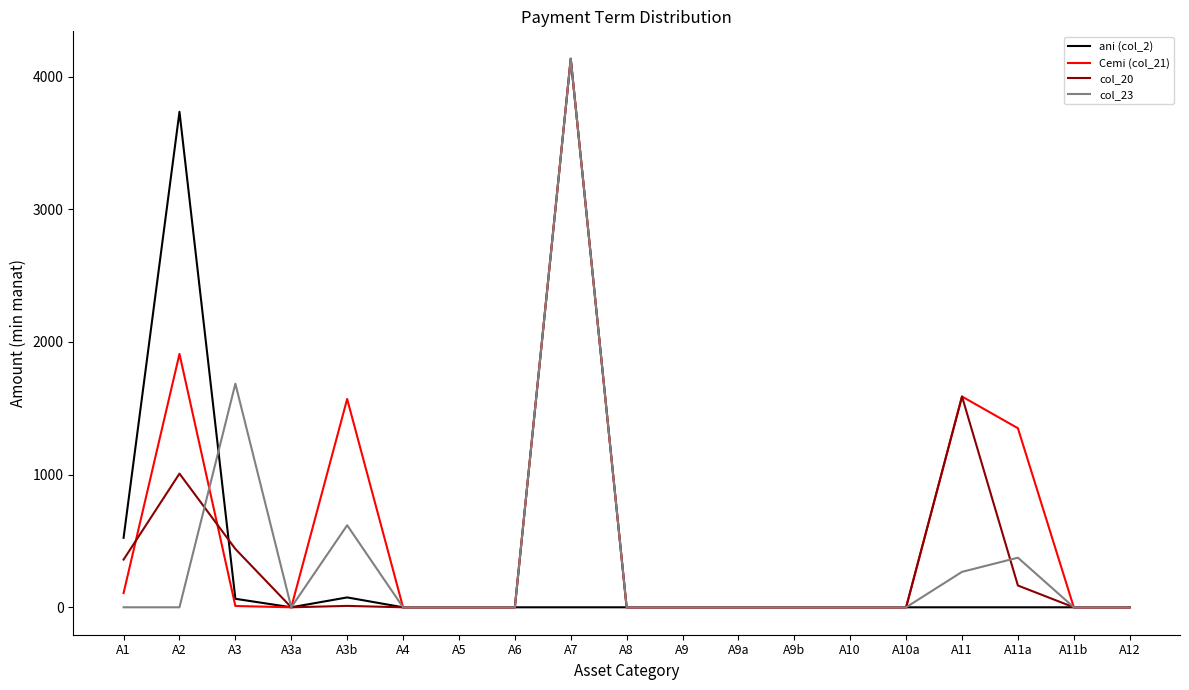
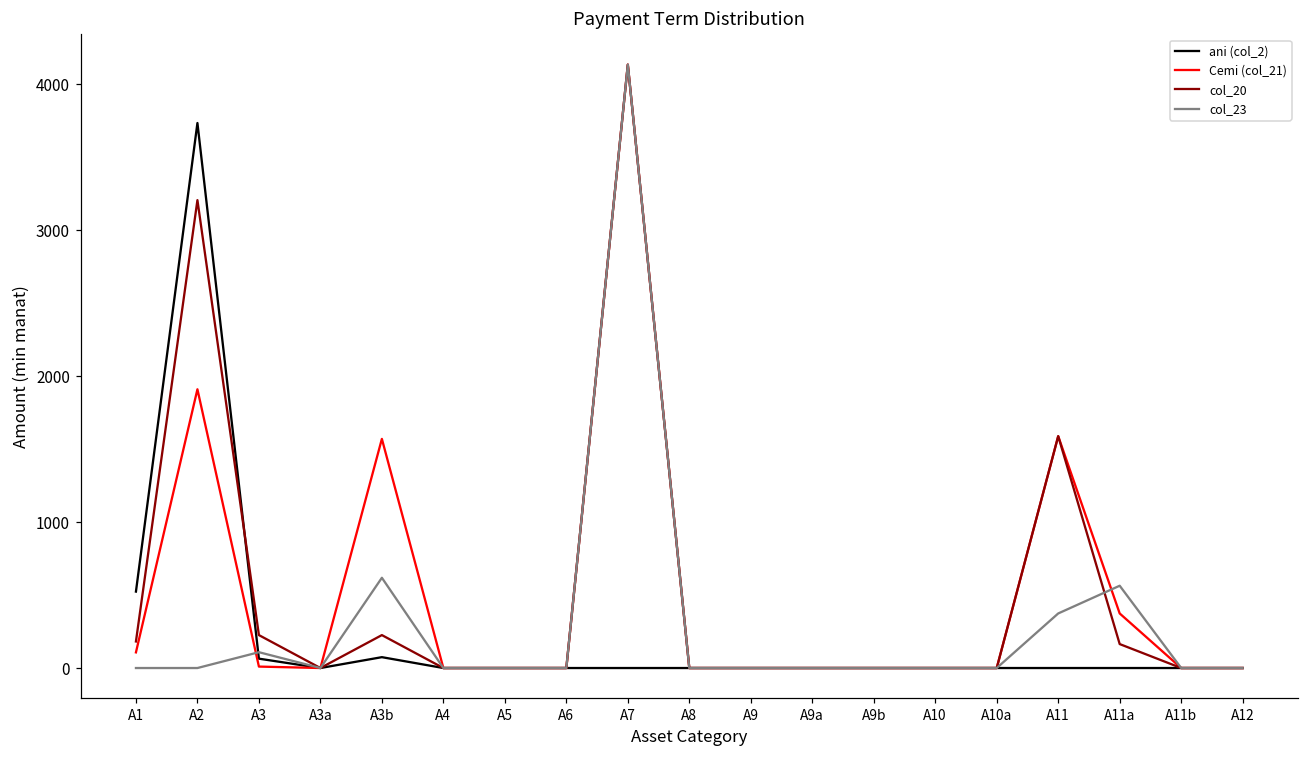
  {
    "ani (col_2)": {
      "A1": 520,
      "A2": 3730,
      "A3": 60,
      "A3b": 70,
      "A7": 0,
      "A11": 0,
      "A11a": 0
    },
    "Cemi (col_21)": {
      "A1": 110,
      "A2": 1910,
      "A3": 10,
      "A3b": 1570,
-     "A11a": 1350
+     "A11a": 370
    },
    "col_20": {
-     "A1": 360,
-     "A2": 1010,
-     "A3": 440,
-     "A3b": 10,
+     "A1": 180,
+     "A2": 3210,
+     "A3": 230,
+     "A3b": 230,
      "A11a": 160
    },
    "col_23": {
      "A1": 0,
      "A2": 0,
-     "A3": 1690,
+     "A3": 110,
      "A3b": 620,
-     "A11": 270,
-     "A11a": 370
+     "A11": 370,
+     "A11a": 560
    }
  }
